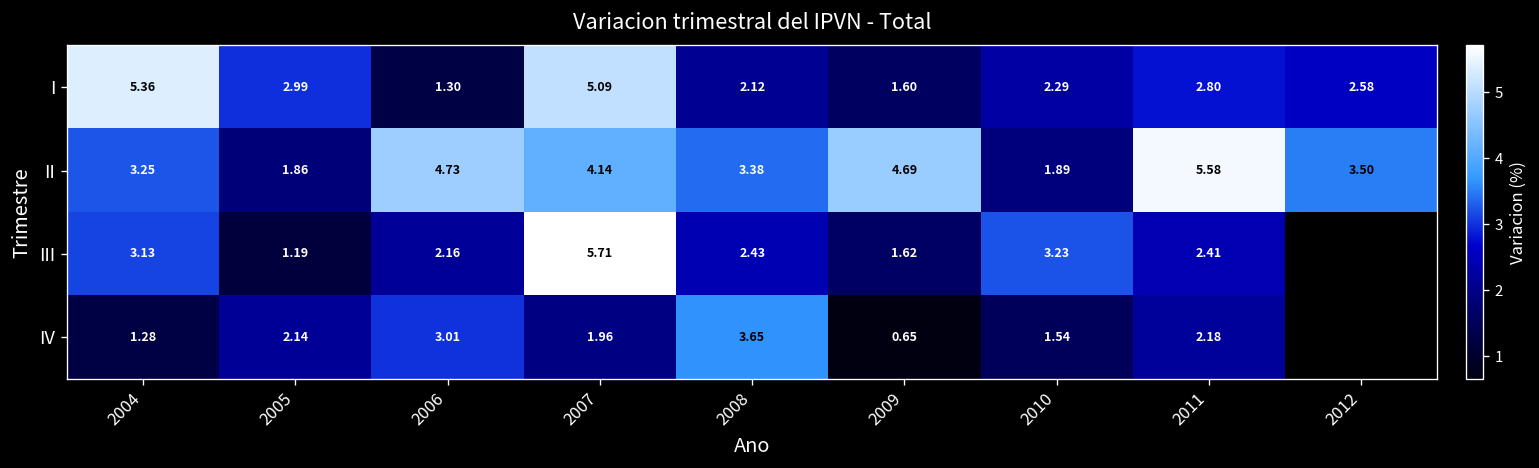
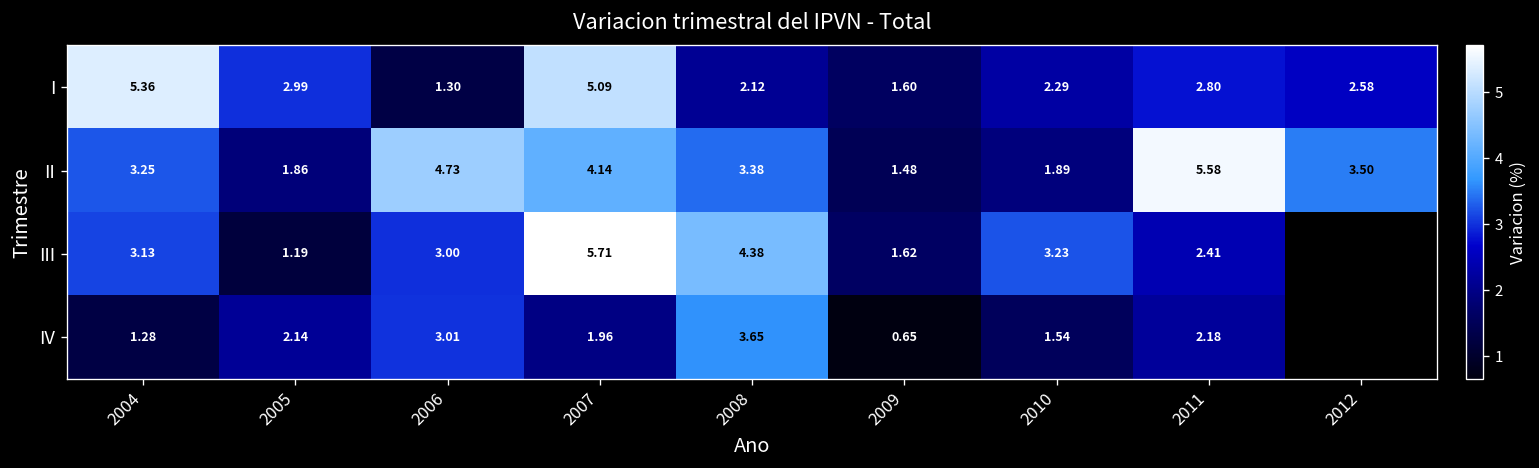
  {
    "I": {
      "2004": 5.36,
      "2005": 2.99,
      "2006": 1.30,
      "2007": 5.09,
      "2008": 2.12,
      "2009": 1.60,
      "2010": 2.29,
      "2011": 2.80,
      "2012": 2.58
    },
    "II": {
      "2004": 3.25,
      "2005": 1.86,
      "2006": 4.73,
      "2007": 4.14,
      "2008": 3.38,
-     "2009": 4.69,
+     "2009": 1.48,
      "2010": 1.89,
      "2011": 5.58,
      "2012": 3.50
    },
    "III": {
      "2004": 3.13,
      "2005": 1.19,
-     "2006": 2.16,
+     "2006": 3.00,
      "2007": 5.71,
-     "2008": 2.43,
+     "2008": 4.38,
      "2009": 1.62,
      "2010": 3.23,
      "2011": 2.41
    },
    "IV": {
      "2004": 1.28,
      "2005": 2.14,
      "2006": 3.01,
      "2007": 1.96,
      "2008": 3.65,
      "2009": 0.65,
      "2010": 1.54,
      "2011": 2.18
    }
  }
